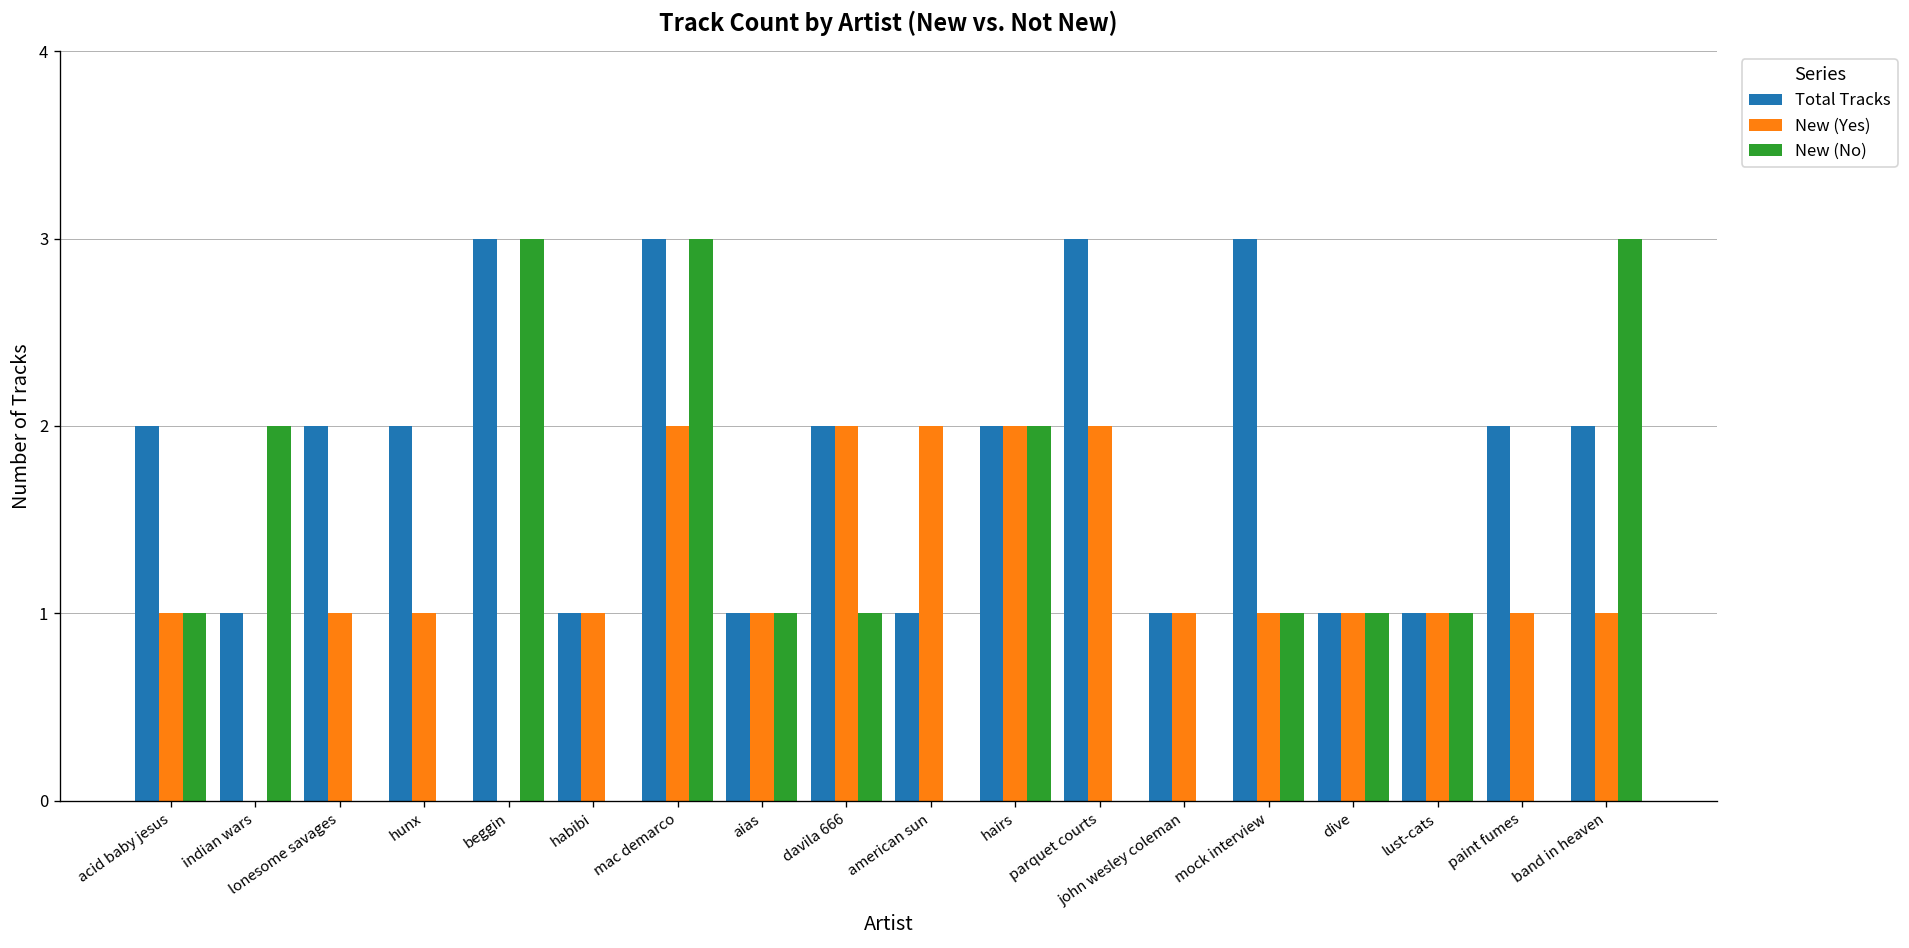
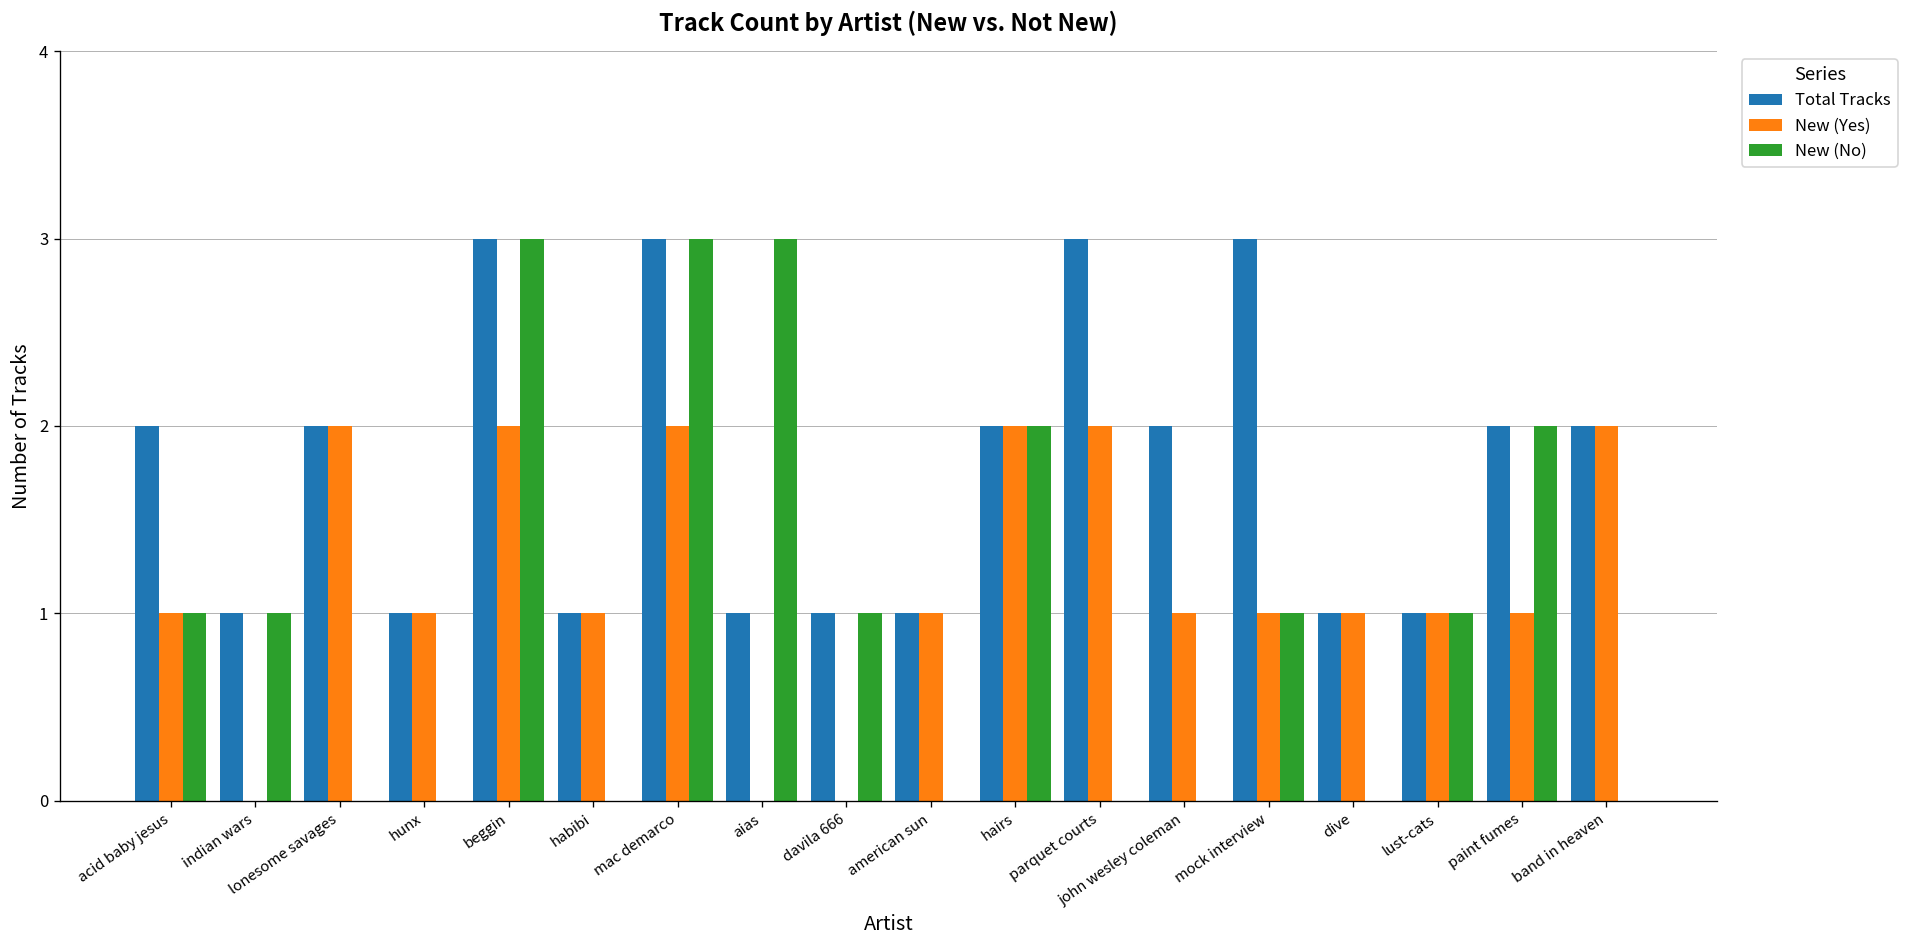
  {
    "Total Tracks": {
      "acid baby jesus": 2,
      "indian wars": 1,
      "lonesome savages": 2,
-     "hunx": 2,
+     "hunx": 1,
      "beggin": 3,
      "habibi": 1,
      "mac demarco": 3,
      "aias": 1,
-     "davila 666": 2,
+     "davila 666": 1,
      "american sun": 1,
      "hairs": 2,
      "parquet courts": 3,
-     "john wesley coleman": 1,
+     "john wesley coleman": 2,
      "mock interview": 3,
      "dive": 1,
      "lust-cats": 1,
      "paint fumes": 2,
      "band in heaven": 2
    },
    "New (Yes)": {
      "acid baby jesus": 1,
      "indian wars": 0,
-     "lonesome savages": 1,
+     "lonesome savages": 2,
      "hunx": 1,
-     "beggin": 0,
+     "beggin": 2,
      "habibi": 1,
      "mac demarco": 2,
-     "aias": 1,
-     "davila 666": 2,
-     "american sun": 2,
+     "aias": 0,
+     "davila 666": 0,
+     "american sun": 1,
      "hairs": 2,
      "parquet courts": 2,
      "john wesley coleman": 1,
      "mock interview": 1,
      "dive": 1,
      "lust-cats": 1,
      "paint fumes": 1,
-     "band in heaven": 1
+     "band in heaven": 2
    },
    "New (No)": {
      "acid baby jesus": 1,
-     "indian wars": 2,
+     "indian wars": 1,
      "lonesome savages": 0,
      "hunx": 0,
      "beggin": 3,
      "habibi": 0,
      "mac demarco": 3,
-     "aias": 1,
+     "aias": 3,
      "davila 666": 1,
      "american sun": 0,
      "hairs": 2,
      "parquet courts": 0,
      "john wesley coleman": 0,
      "mock interview": 1,
-     "dive": 1,
+     "dive": 0,
      "lust-cats": 1,
-     "paint fumes": 0,
-     "band in heaven": 3
+     "paint fumes": 2,
+     "band in heaven": 0
    }
  }
